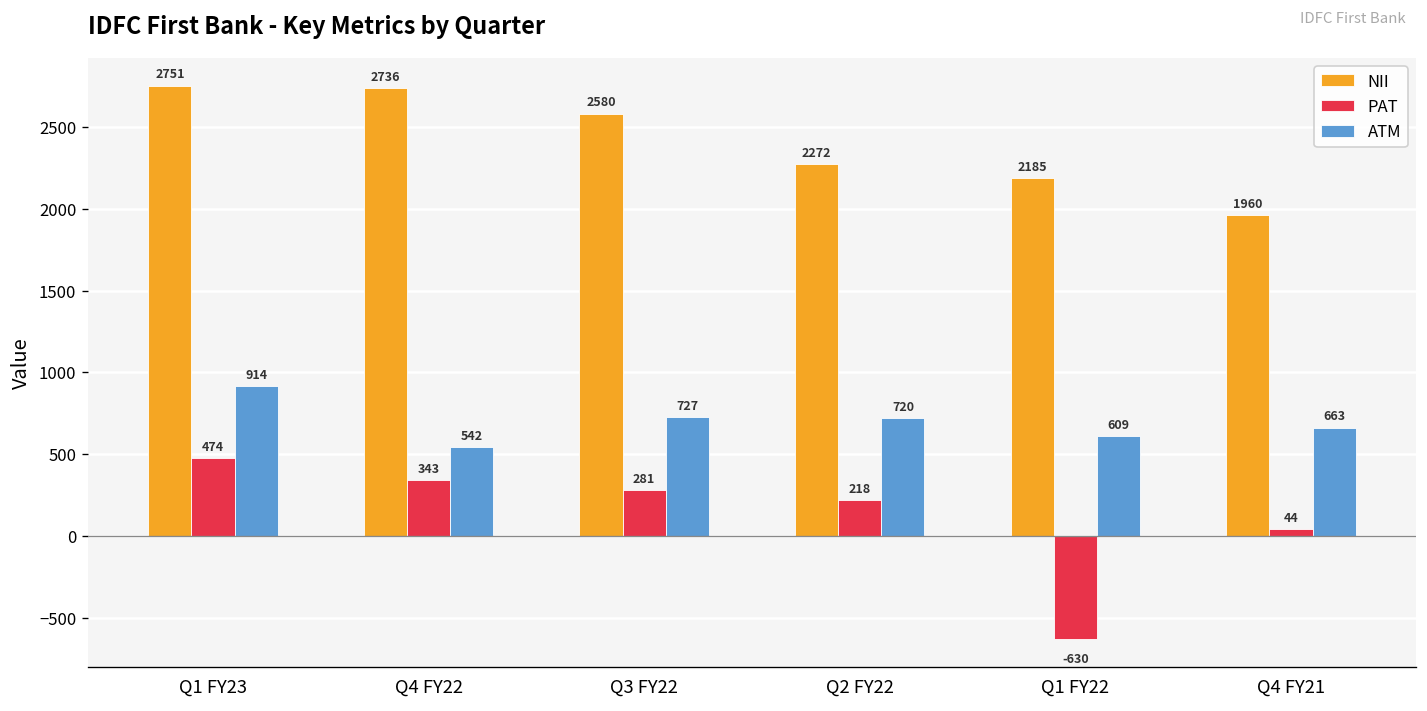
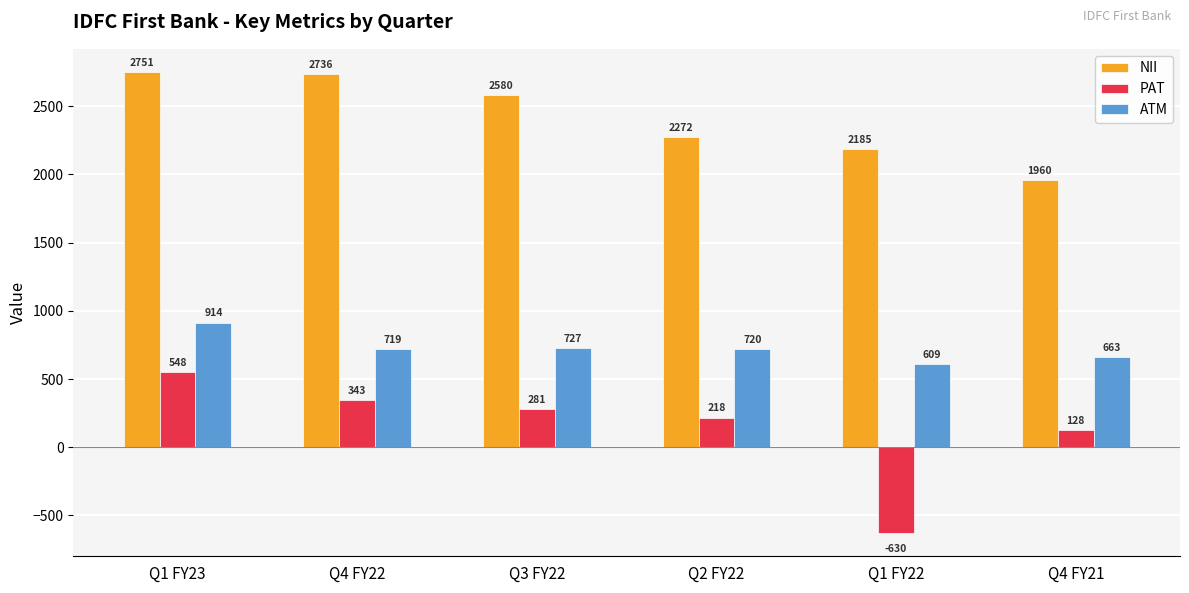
  {
    "NII": {
      "Q1 FY23": 2751,
      "Q4 FY22": 2736,
      "Q3 FY22": 2580,
      "Q2 FY22": 2272,
      "Q1 FY22": 2185,
      "Q4 FY21": 1960
    },
    "PAT": {
-     "Q1 FY23": 474,
+     "Q1 FY23": 548,
      "Q4 FY22": 343,
      "Q3 FY22": 281,
      "Q2 FY22": 218,
      "Q1 FY22": -630,
-     "Q4 FY21": 44
+     "Q4 FY21": 128
    },
    "ATM": {
      "Q1 FY23": 914,
-     "Q4 FY22": 542,
+     "Q4 FY22": 719,
      "Q3 FY22": 727,
      "Q2 FY22": 720,
      "Q1 FY22": 609,
      "Q4 FY21": 663
    }
  }
